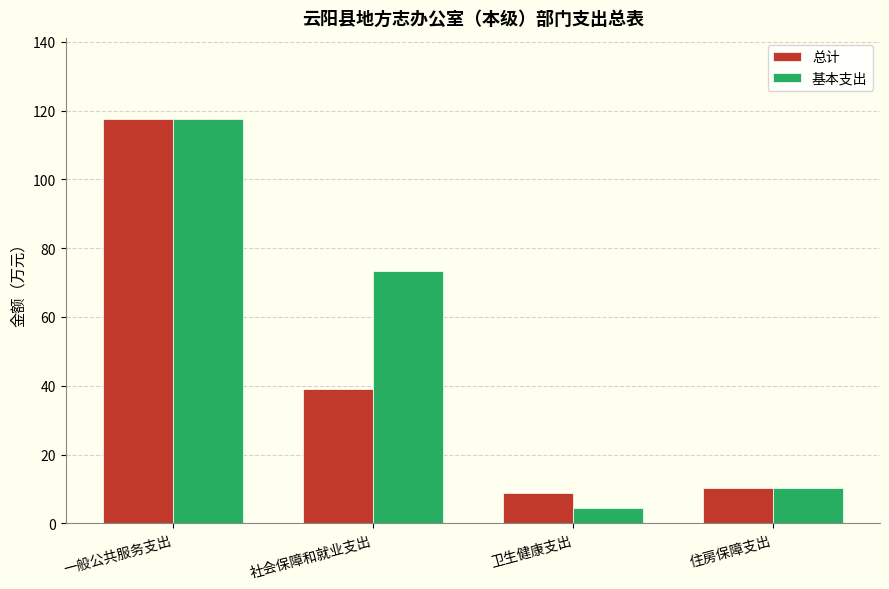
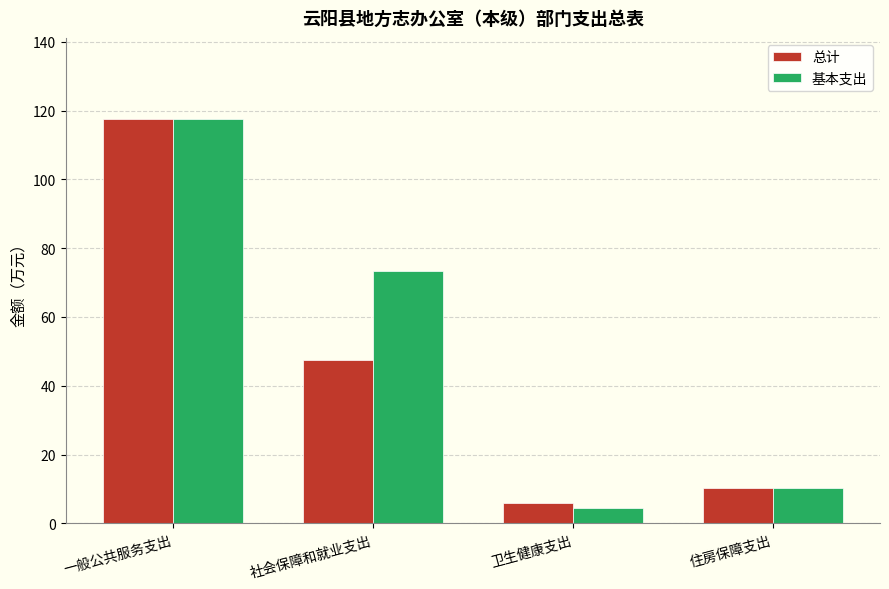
  {
    "总计": {
      "一般公共服务支出": 118,
-     "社会保障和就业支出": 39,
-     "卫生健康支出": 9,
+     "社会保障和就业支出": 47,
+     "卫生健康支出": 6,
      "住房保障支出": 10
    },
    "基本支出": {
      "一般公共服务支出": 118,
      "社会保障和就业支出": 73,
      "卫生健康支出": 5,
      "住房保障支出": 10
    }
  }
